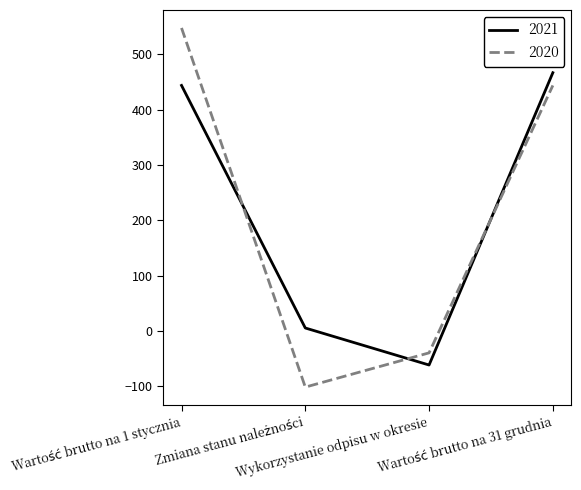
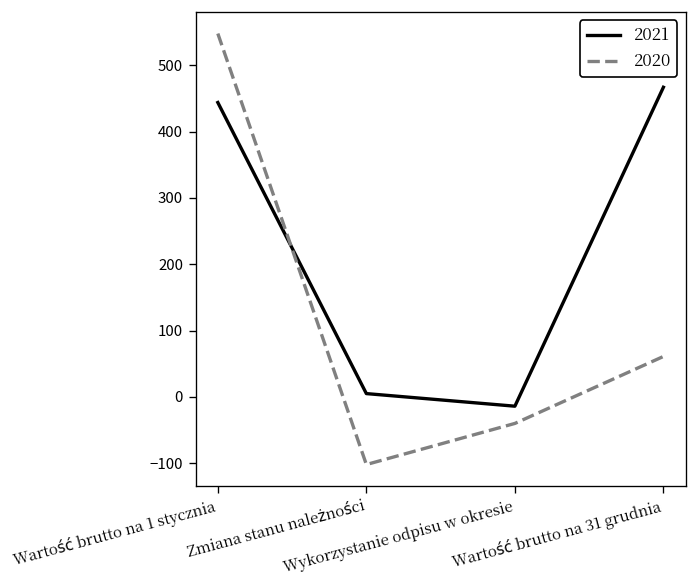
  {
    "2021": {
      "Wartość brutto na 1 stycznia": 440,
      "Zmiana stanu należności": 10,
-     "Wykorzystanie odpisu w okresie": -60,
+     "Wykorzystanie odpisu w okresie": -10,
      "Wartość brutto na 31 grudnia": 470
    },
    "2020": {
      "Wartość brutto na 1 stycznia": 550,
      "Zmiana stanu należności": -100,
      "Wykorzystanie odpisu w okresie": -40,
-     "Wartość brutto na 31 grudnia": 440
+     "Wartość brutto na 31 grudnia": 60
    }
  }
